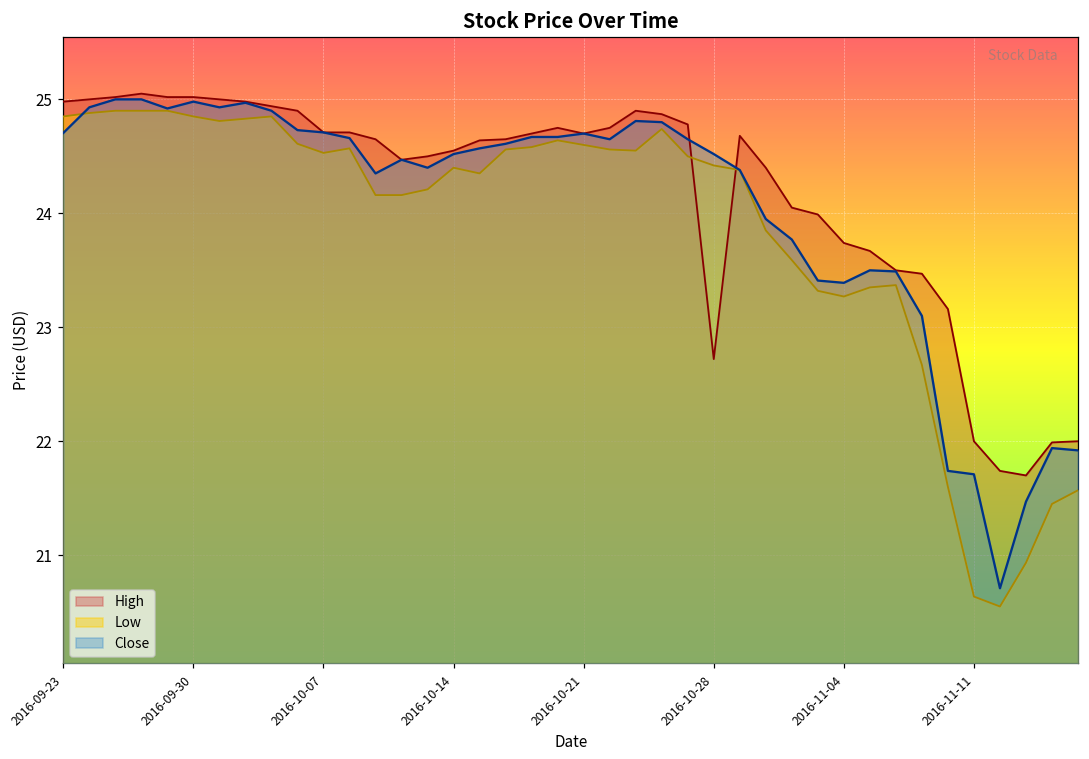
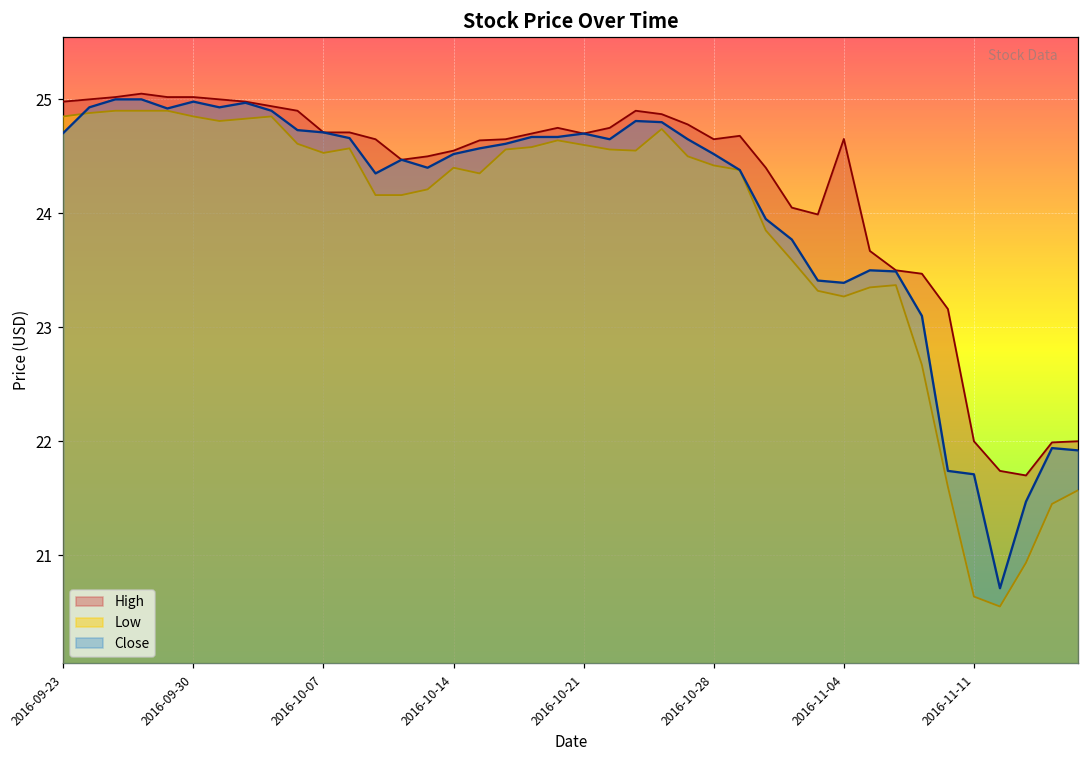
  {
    "High": {
      "2016-09-23": 24.98,
      "2016-09-30": 25.02,
      "2016-10-14": 24.55,
-     "2016-10-28": 22.72,
-     "2016-11-04": 23.74,
+     "2016-10-28": 24.65,
+     "2016-11-04": 24.65,
      "2016-11-11": 22.00
    },
    "Low": {
      "2016-09-23": 24.85,
      "2016-09-30": 24.85,
      "2016-10-07": 24.53,
      "2016-10-14": 24.40,
      "2016-10-21": 24.60,
      "2016-10-28": 24.42,
      "2016-11-04": 23.27,
      "2016-11-11": 20.64
    },
    "Close": {
      "2016-09-23": 24.71,
      "2016-09-30": 24.98,
      "2016-10-14": 24.52,
      "2016-10-28": 24.52,
      "2016-11-04": 23.39,
      "2016-11-11": 21.71
    }
  }
